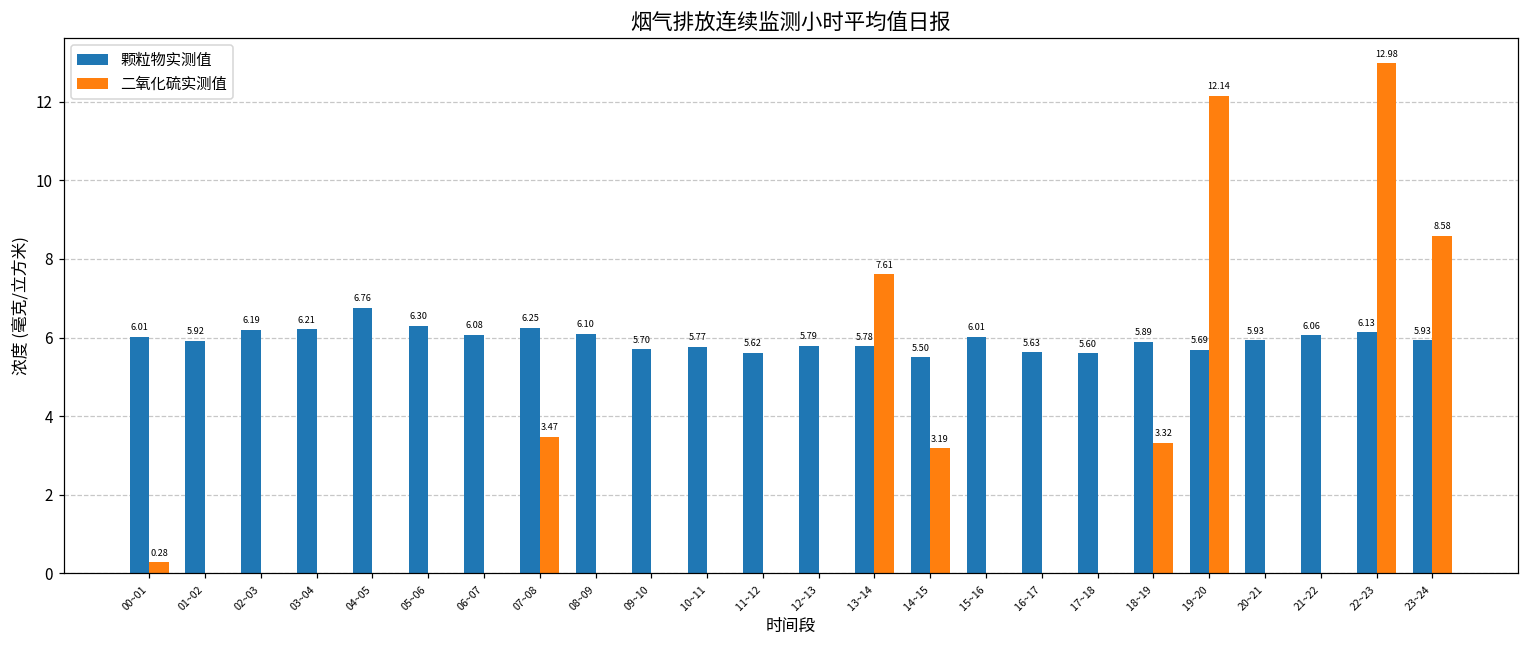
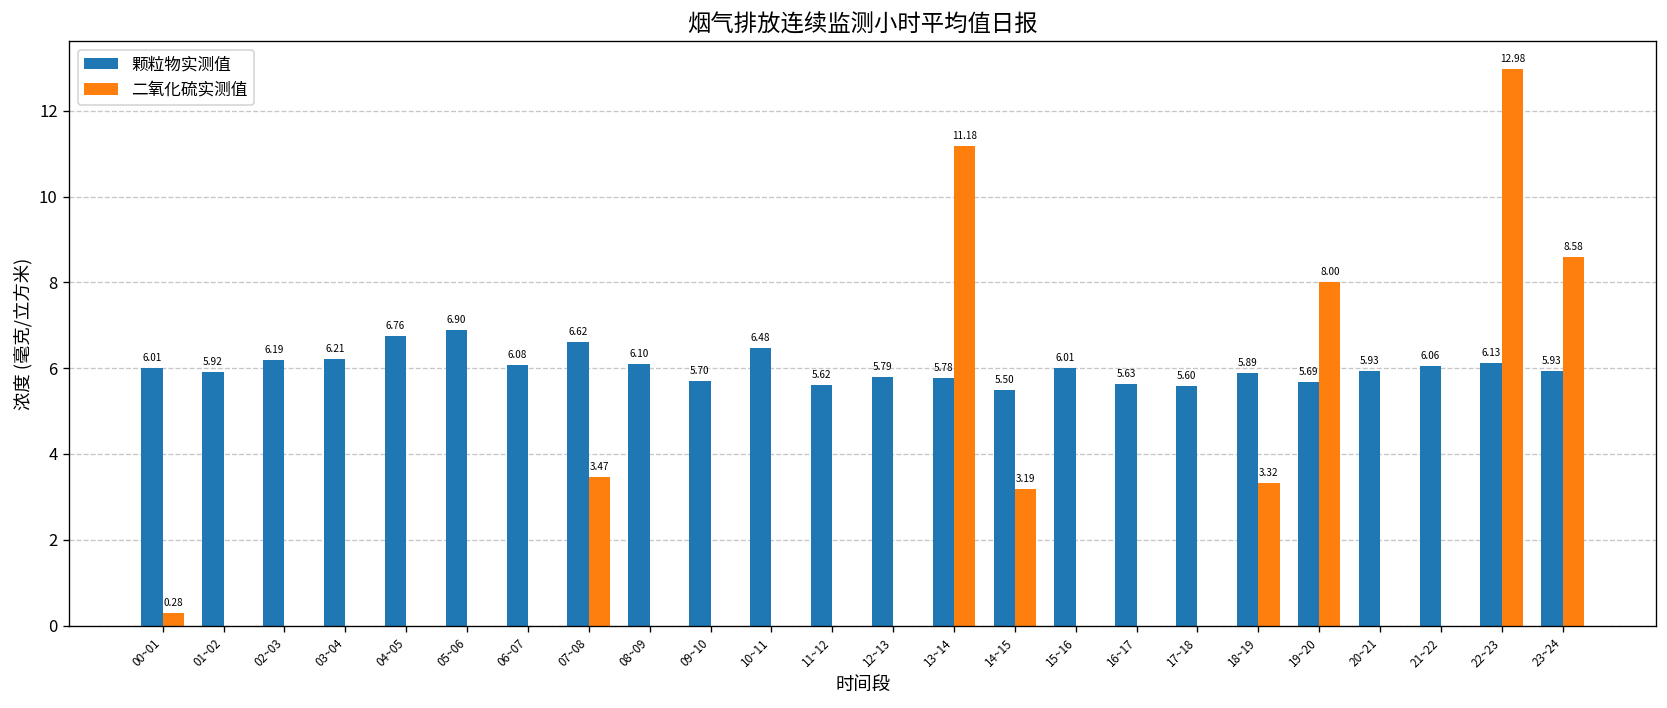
  {
    "颗粒物实测值": {
      "00~01": 6.01,
      "01~02": 5.92,
      "02~03": 6.19,
      "03~04": 6.21,
      "04~05": 6.76,
-     "05~06": 6.30,
+     "05~06": 6.90,
      "06~07": 6.08,
-     "07~08": 6.25,
+     "07~08": 6.62,
      "08~09": 6.10,
      "09~10": 5.70,
-     "10~11": 5.77,
+     "10~11": 6.48,
      "11~12": 5.62,
      "12~13": 5.79,
      "13~14": 5.78,
      "14~15": 5.50,
      "15~16": 6.01,
      "16~17": 5.63,
      "17~18": 5.60,
      "18~19": 5.89,
      "19~20": 5.69,
      "20~21": 5.93,
      "21~22": 6.06,
      "22~23": 6.13,
      "23~24": 5.93
    },
    "二氧化硫实测值": {
      "00~01": 0.28,
      "07~08": 3.47,
-     "13~14": 7.61,
+     "13~14": 11.18,
      "14~15": 3.19,
      "18~19": 3.32,
-     "19~20": 12.14,
+     "19~20": 8.00,
      "22~23": 12.98,
      "23~24": 8.58
    }
  }
